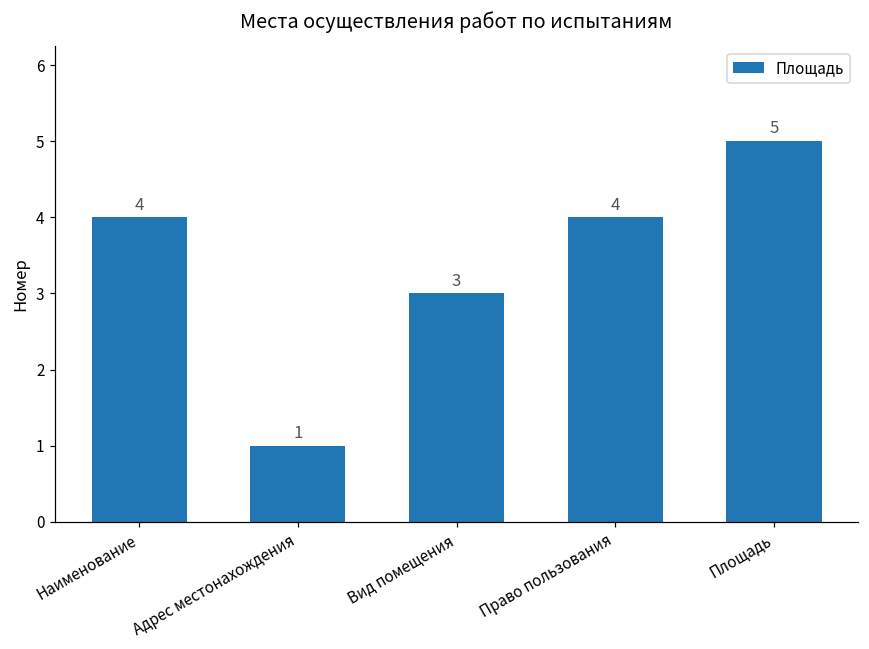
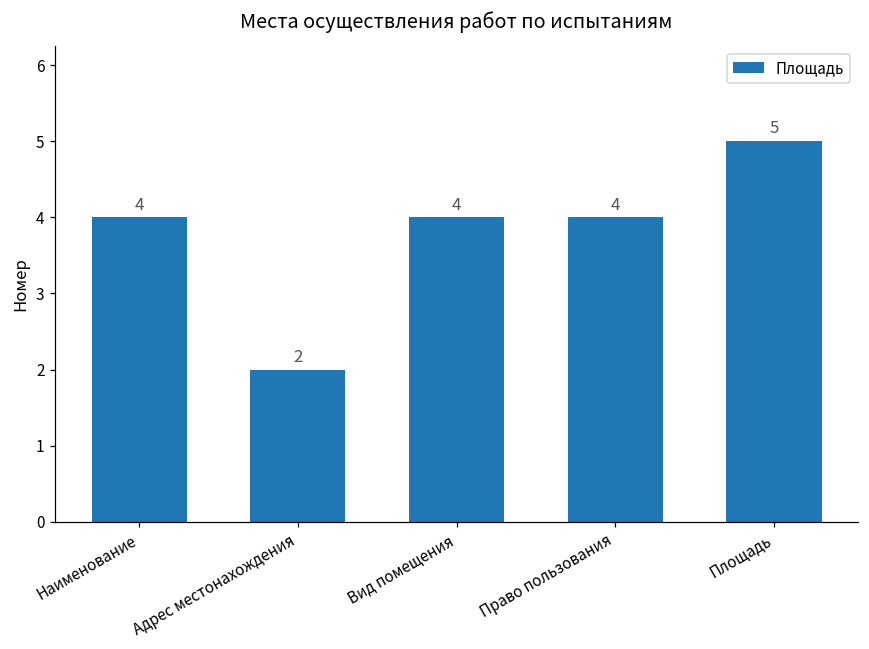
  {
    "Наименование": 4,
-   "Адрес местонахождения": 1,
-   "Вид помещения": 3,
+   "Адрес местонахождения": 2,
+   "Вид помещения": 4,
    "Право пользования": 4,
    "Площадь": 5
  }
